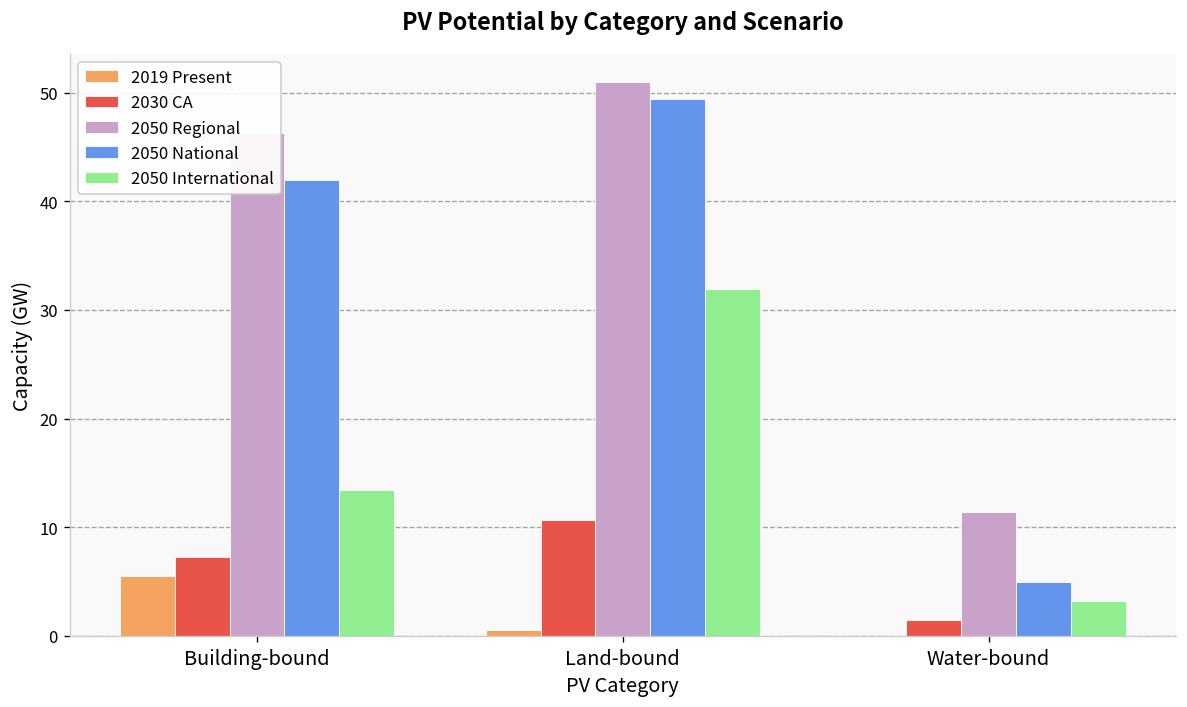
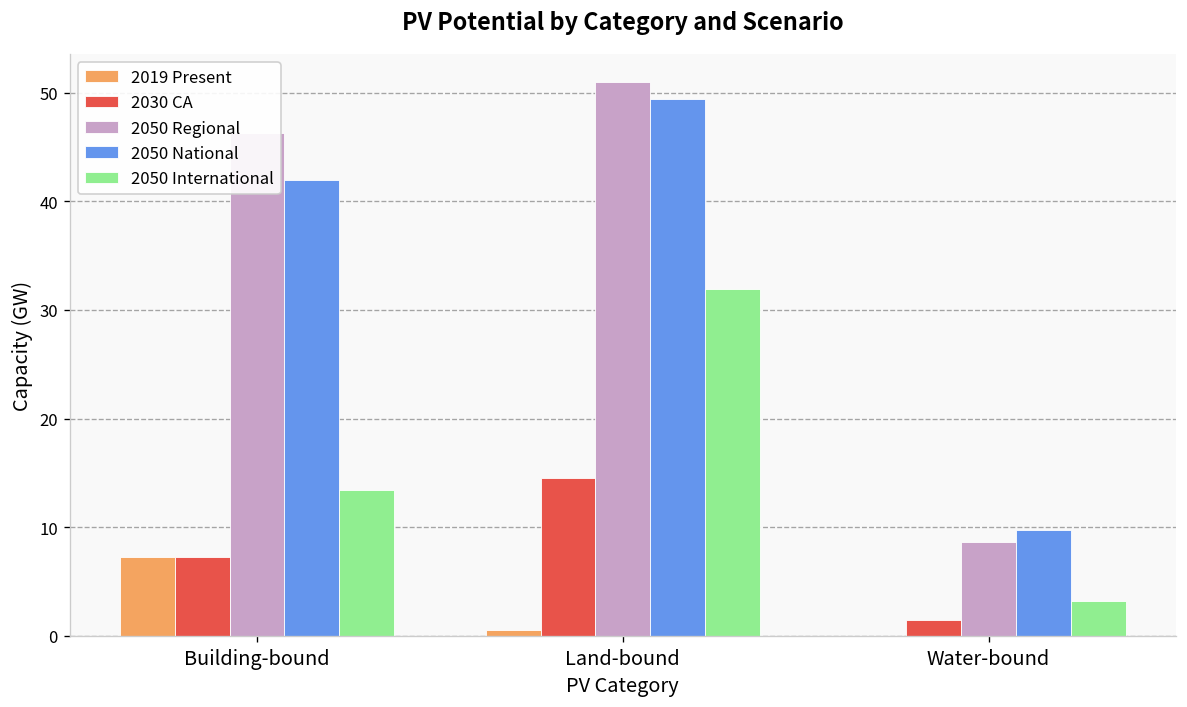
  {
    "2019 Present": {
-     "Building-bound": 6,
+     "Building-bound": 7,
      "Land-bound": 1,
      "Water-bound": 0
    },
    "2030 CA": {
      "Building-bound": 7,
-     "Land-bound": 11,
+     "Land-bound": 15,
      "Water-bound": 2
    },
    "2050 Regional": {
      "Land-bound": 51,
-     "Water-bound": 11
+     "Water-bound": 9
    },
    "2050 National": {
      "Building-bound": 42,
      "Land-bound": 49,
-     "Water-bound": 5
+     "Water-bound": 10
    },
    "2050 International": {
      "Building-bound": 13,
      "Land-bound": 32,
      "Water-bound": 3
    }
  }
